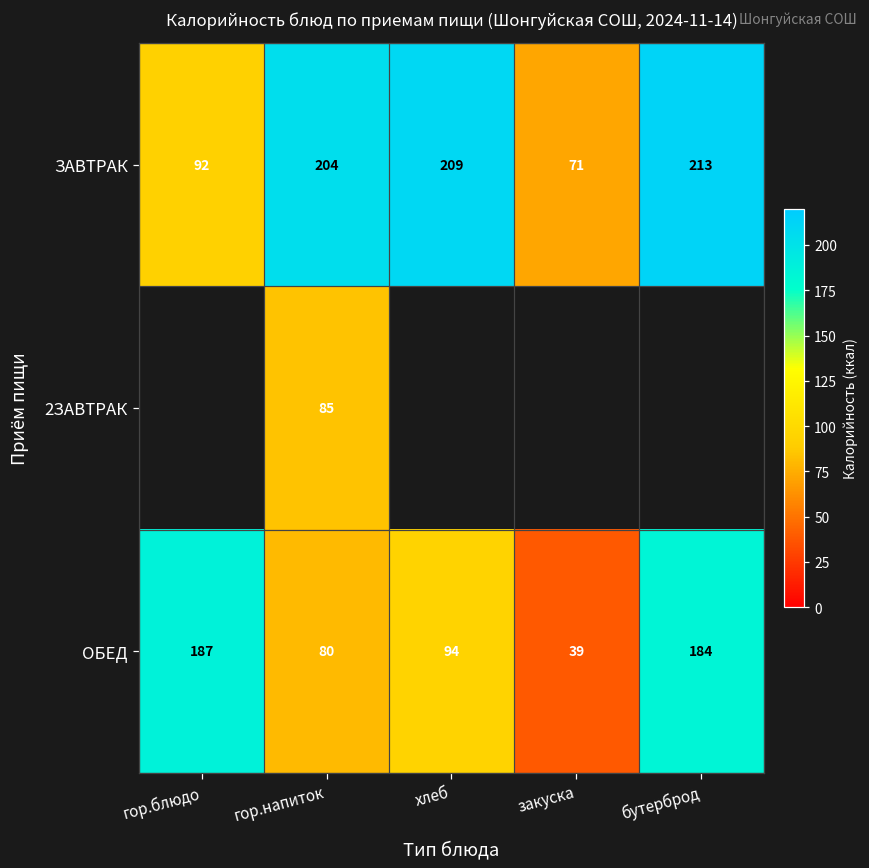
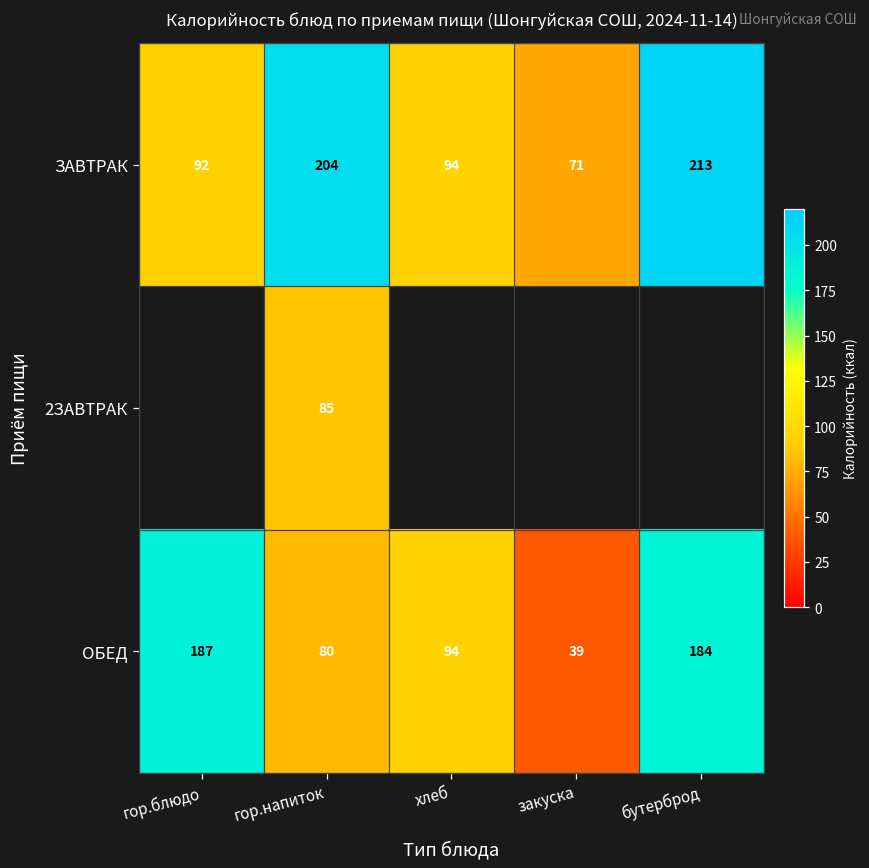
  {
    "ЗАВТРАК": {
      "гор.блюдо": 92,
      "гор.напиток": 204,
-     "хлеб": 209,
+     "хлеб": 94,
      "закуска": 71,
      "бутерброд": 213
    },
    "2ЗАВТРАК": {
      "гор.напиток": 85
    },
    "ОБЕД": {
      "гор.блюдо": 187,
      "гор.напиток": 80,
      "хлеб": 94,
      "закуска": 39,
      "бутерброд": 184
    }
  }
